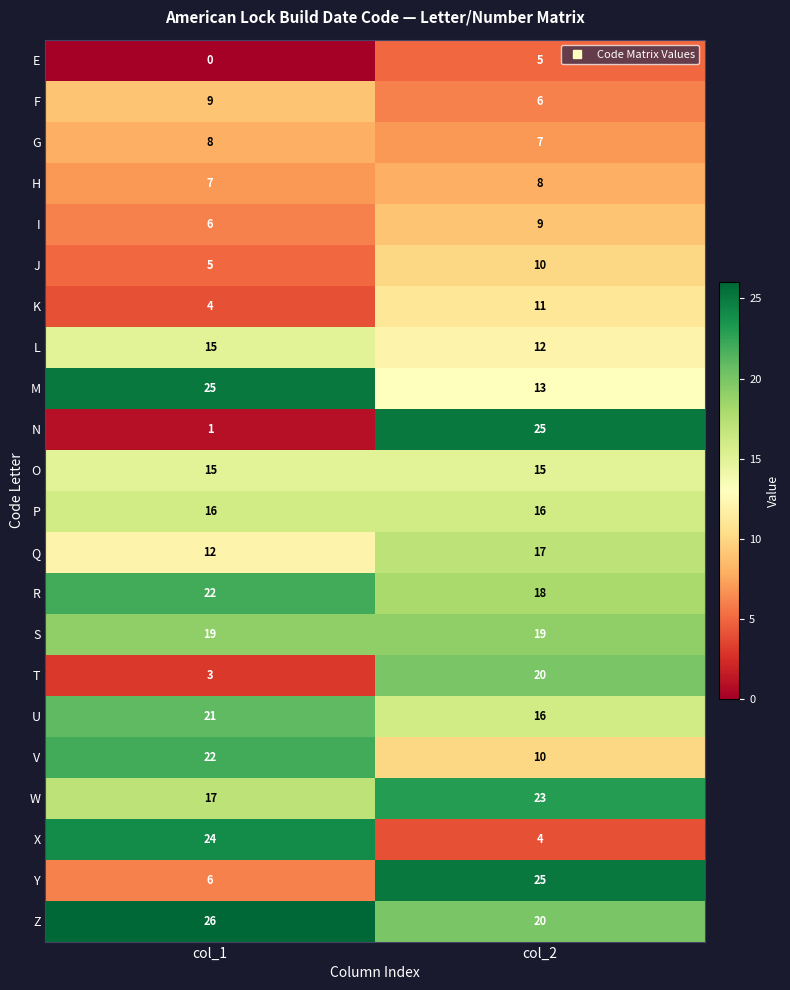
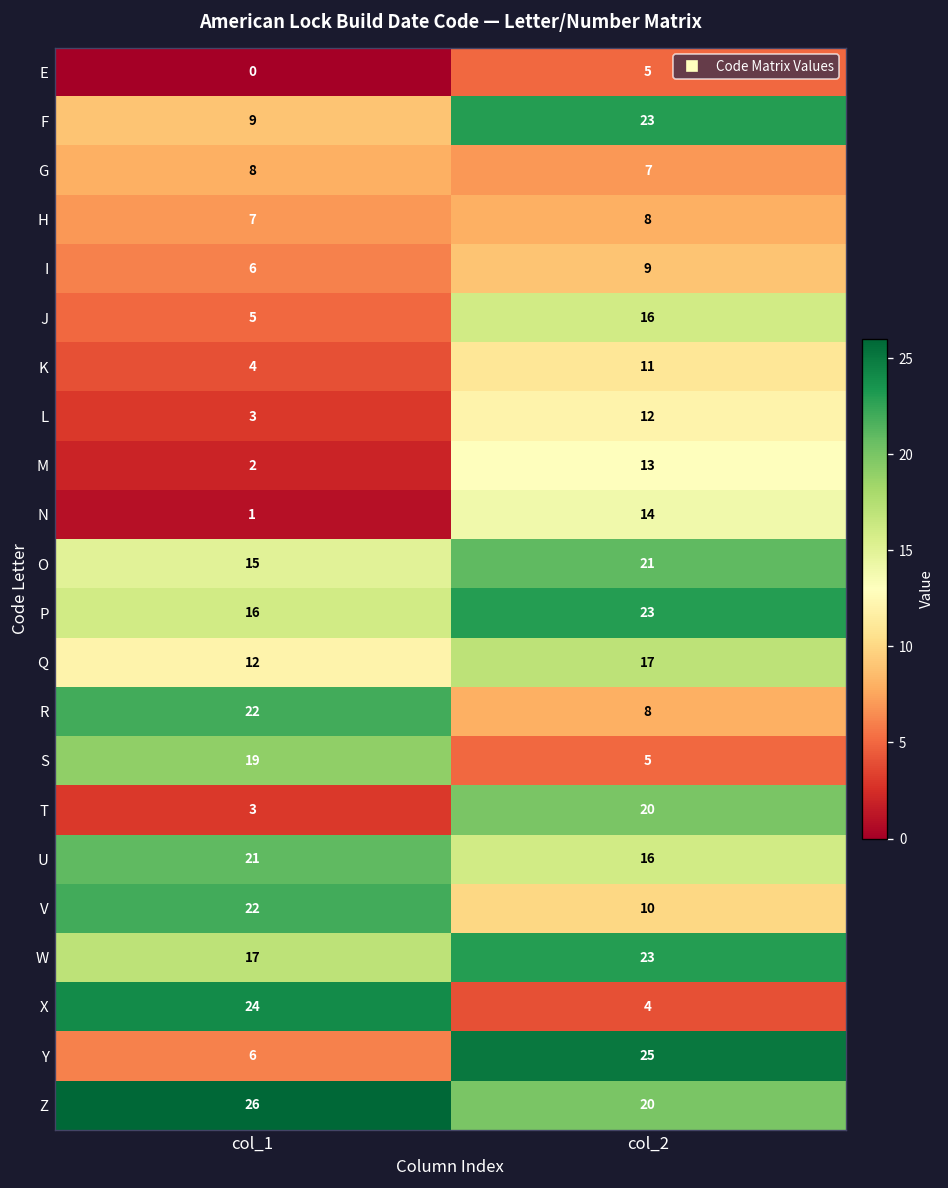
  {
    "E": {
      "col_1": 0,
      "col_2": 5
    },
    "F": {
      "col_1": 9,
-     "col_2": 6
+     "col_2": 23
    },
    "G": {
      "col_1": 8,
      "col_2": 7
    },
    "H": {
      "col_1": 7,
      "col_2": 8
    },
    "I": {
      "col_1": 6,
      "col_2": 9
    },
    "J": {
      "col_1": 5,
-     "col_2": 10
+     "col_2": 16
    },
    "K": {
      "col_1": 4,
      "col_2": 11
    },
    "L": {
-     "col_1": 15,
+     "col_1": 3,
      "col_2": 12
    },
    "M": {
-     "col_1": 25,
+     "col_1": 2,
      "col_2": 13
    },
    "N": {
      "col_1": 1,
-     "col_2": 25
+     "col_2": 14
    },
    "O": {
      "col_1": 15,
-     "col_2": 15
+     "col_2": 21
    },
    "P": {
      "col_1": 16,
-     "col_2": 16
+     "col_2": 23
    },
    "Q": {
      "col_1": 12,
      "col_2": 17
    },
    "R": {
      "col_1": 22,
-     "col_2": 18
+     "col_2": 8
    },
    "S": {
      "col_1": 19,
-     "col_2": 19
+     "col_2": 5
    },
    "T": {
      "col_1": 3,
      "col_2": 20
    },
    "U": {
      "col_1": 21,
      "col_2": 16
    },
    "V": {
      "col_1": 22,
      "col_2": 10
    },
    "W": {
      "col_1": 17,
      "col_2": 23
    },
    "X": {
      "col_1": 24,
      "col_2": 4
    },
    "Y": {
      "col_1": 6,
      "col_2": 25
    },
    "Z": {
      "col_1": 26,
      "col_2": 20
    }
  }
